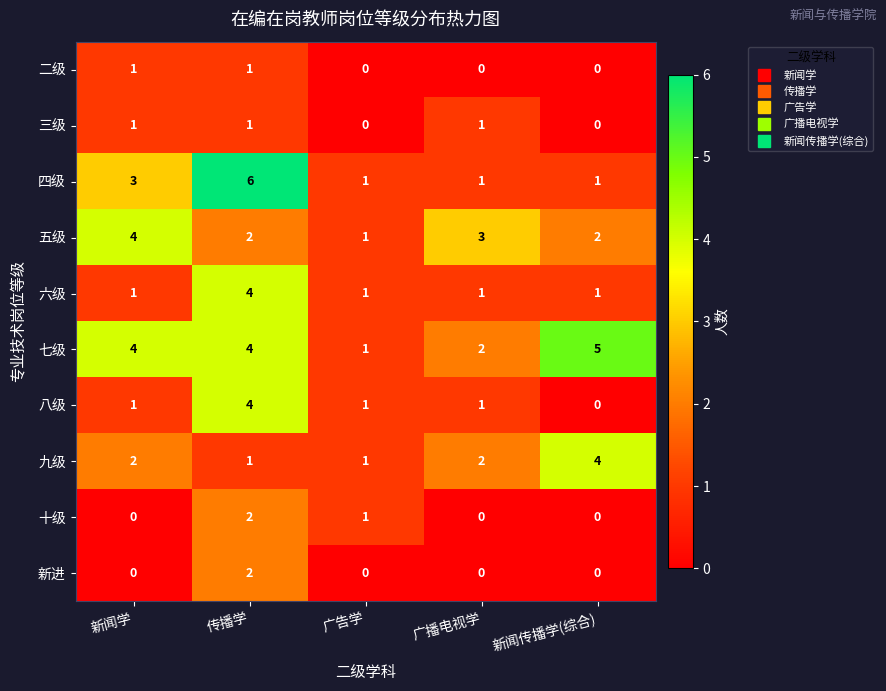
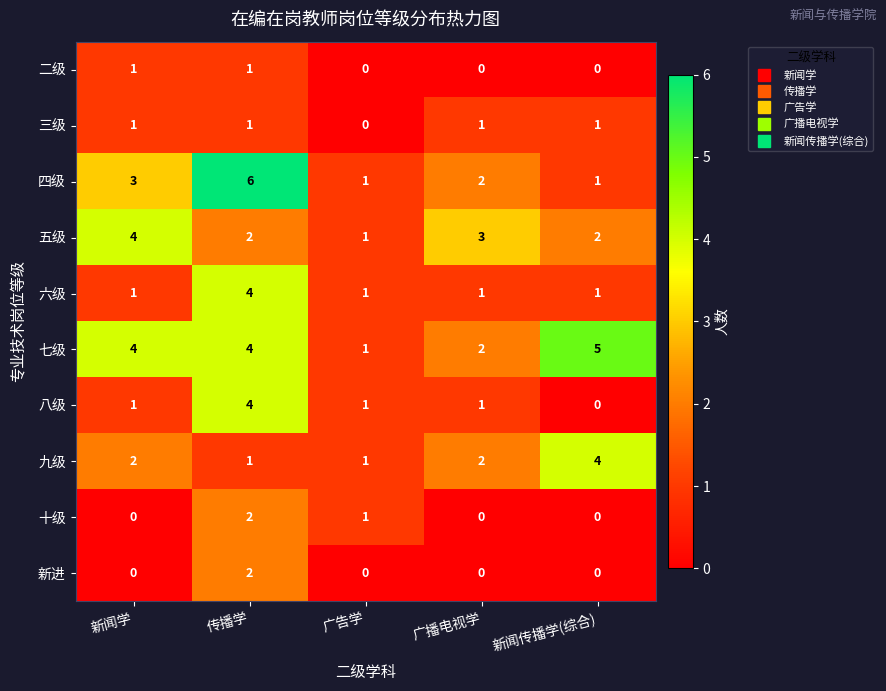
  {
    "二级": {
      "新闻学": 1,
      "传播学": 1,
      "广告学": 0,
      "广播电视学": 0,
      "新闻传播学(综合)": 0
    },
    "三级": {
      "新闻学": 1,
      "传播学": 1,
      "广告学": 0,
      "广播电视学": 1,
-     "新闻传播学(综合)": 0
+     "新闻传播学(综合)": 1
    },
    "四级": {
      "新闻学": 3,
      "传播学": 6,
      "广告学": 1,
-     "广播电视学": 1,
+     "广播电视学": 2,
      "新闻传播学(综合)": 1
    },
    "五级": {
      "新闻学": 4,
      "传播学": 2,
      "广告学": 1,
      "广播电视学": 3,
      "新闻传播学(综合)": 2
    },
    "六级": {
      "新闻学": 1,
      "传播学": 4,
      "广告学": 1,
      "广播电视学": 1,
      "新闻传播学(综合)": 1
    },
    "七级": {
      "新闻学": 4,
      "传播学": 4,
      "广告学": 1,
      "广播电视学": 2,
      "新闻传播学(综合)": 5
    },
    "八级": {
      "新闻学": 1,
      "传播学": 4,
      "广告学": 1,
      "广播电视学": 1,
      "新闻传播学(综合)": 0
    },
    "九级": {
      "新闻学": 2,
      "传播学": 1,
      "广告学": 1,
      "广播电视学": 2,
      "新闻传播学(综合)": 4
    },
    "十级": {
      "新闻学": 0,
      "传播学": 2,
      "广告学": 1,
      "广播电视学": 0,
      "新闻传播学(综合)": 0
    },
    "新进": {
      "新闻学": 0,
      "传播学": 2,
      "广告学": 0,
      "广播电视学": 0,
      "新闻传播学(综合)": 0
    }
  }
